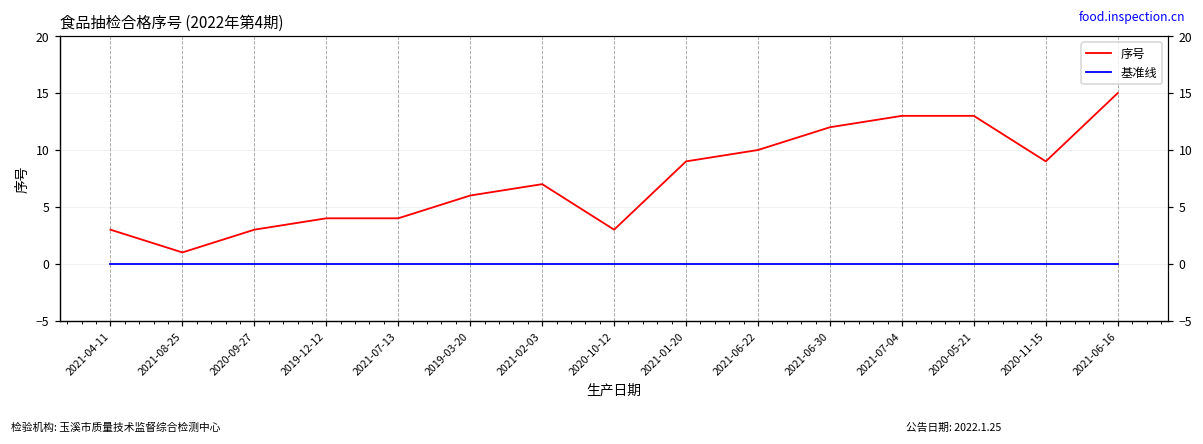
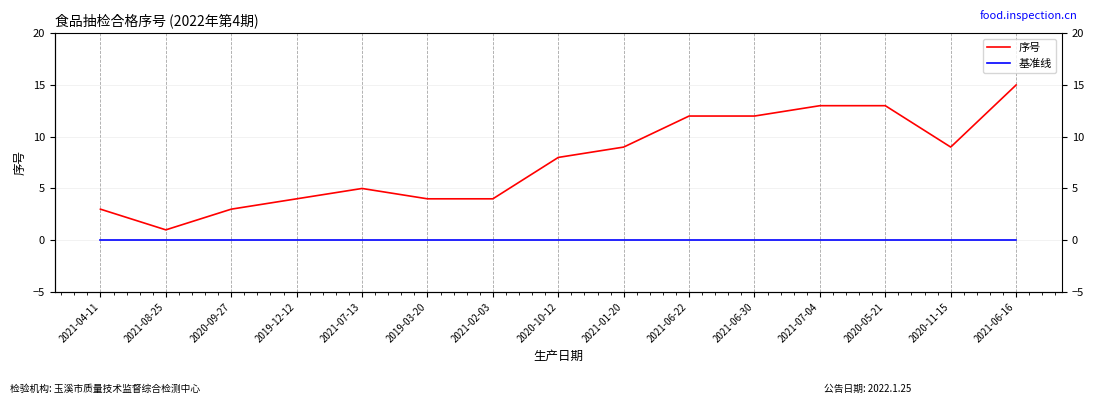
  {
    "序号": {
      "2021-04-11": 3,
      "2021-08-25": 1,
      "2020-09-27": 3,
      "2019-12-12": 4,
-     "2021-07-13": 4,
-     "2019-03-20": 6,
-     "2021-02-03": 7,
-     "2020-10-12": 3,
+     "2021-07-13": 5,
+     "2019-03-20": 4,
+     "2021-02-03": 4,
+     "2020-10-12": 8,
      "2021-01-20": 9,
-     "2021-06-22": 10,
+     "2021-06-22": 12,
      "2021-06-30": 12,
      "2021-07-04": 13,
      "2020-05-21": 13,
      "2020-11-15": 9,
      "2021-06-16": 15
    },
    "基准线": {
      "2021-04-11": 0,
      "2021-08-25": 0,
      "2020-09-27": 0,
      "2019-12-12": 0,
      "2021-07-13": 0,
      "2019-03-20": 0,
      "2021-02-03": 0,
      "2020-10-12": 0,
      "2021-01-20": 0,
      "2021-06-22": 0,
      "2021-06-30": 0,
      "2021-07-04": 0,
      "2020-05-21": 0,
      "2020-11-15": 0,
      "2021-06-16": 0
    }
  }
